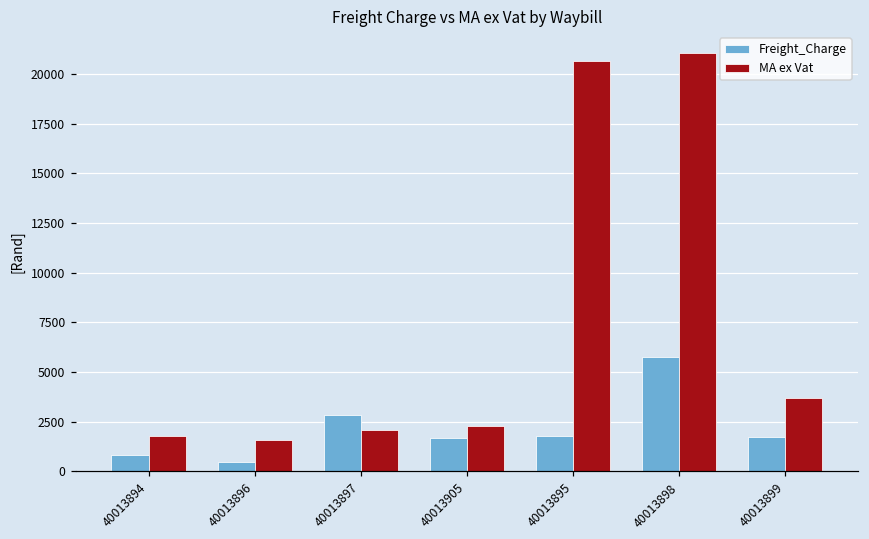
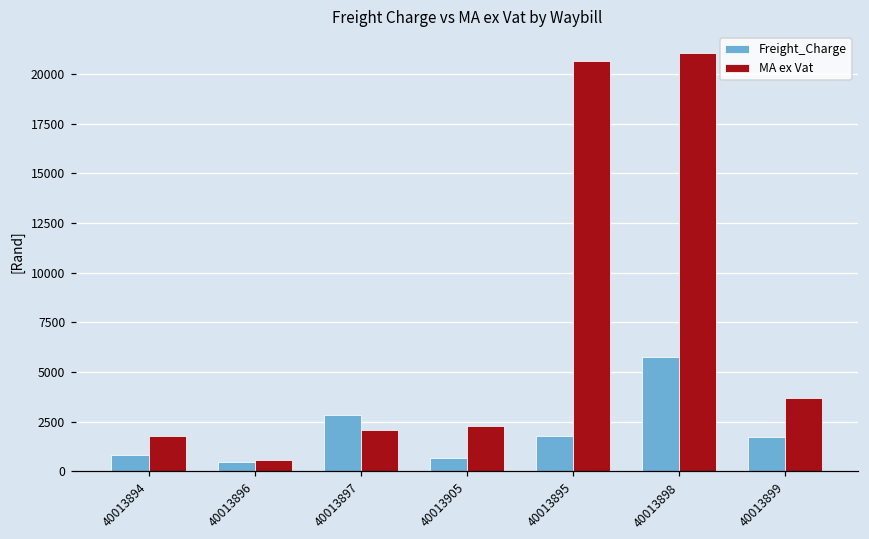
  {
    "Freight_Charge": {
      "40013894": 800,
      "40013896": 500,
      "40013897": 2800,
-     "40013905": 1700,
+     "40013905": 700,
      "40013895": 1800,
      "40013898": 5800,
      "40013899": 1700
    },
    "MA ex Vat": {
      "40013894": 1800,
-     "40013896": 1600,
+     "40013896": 500,
      "40013897": 2100,
      "40013905": 2200,
      "40013895": 20700,
      "40013898": 21100,
      "40013899": 3700
    }
  }
